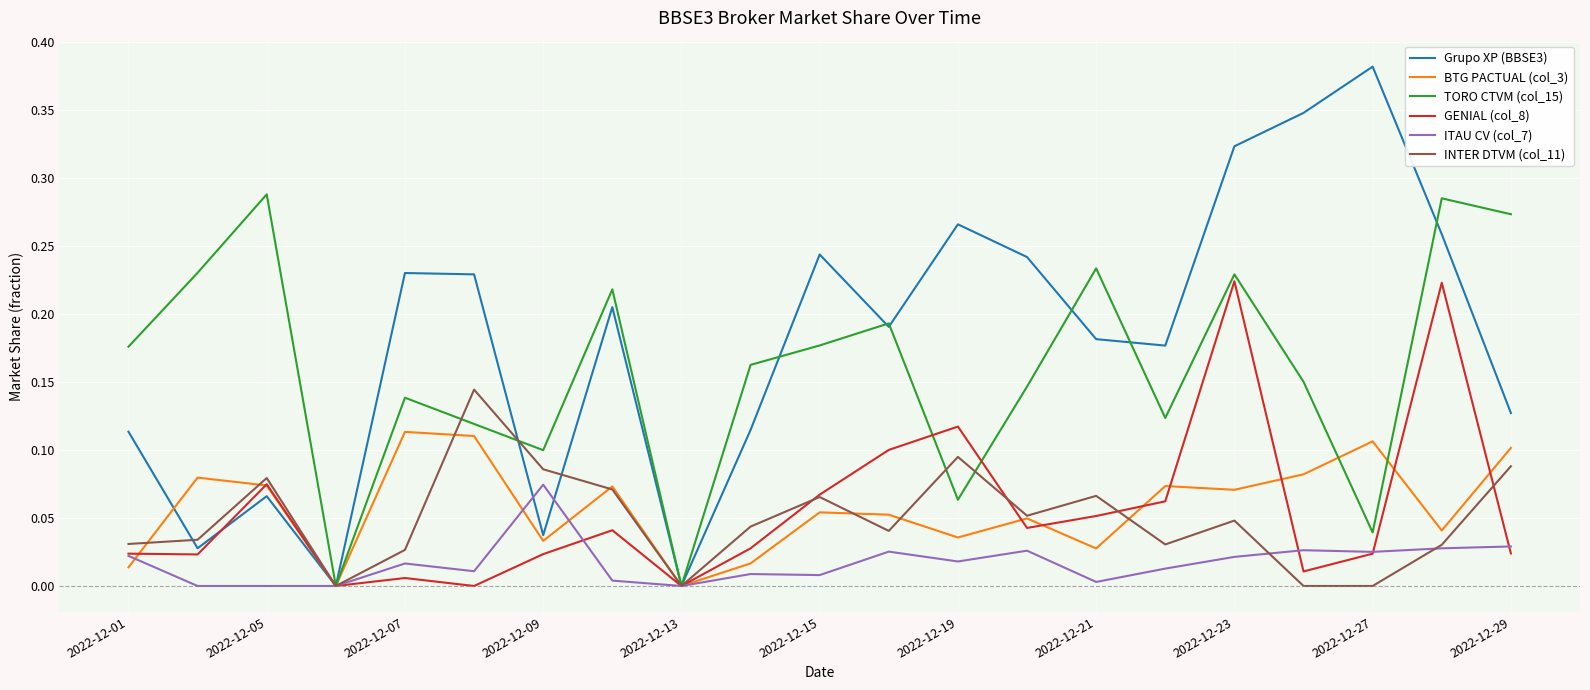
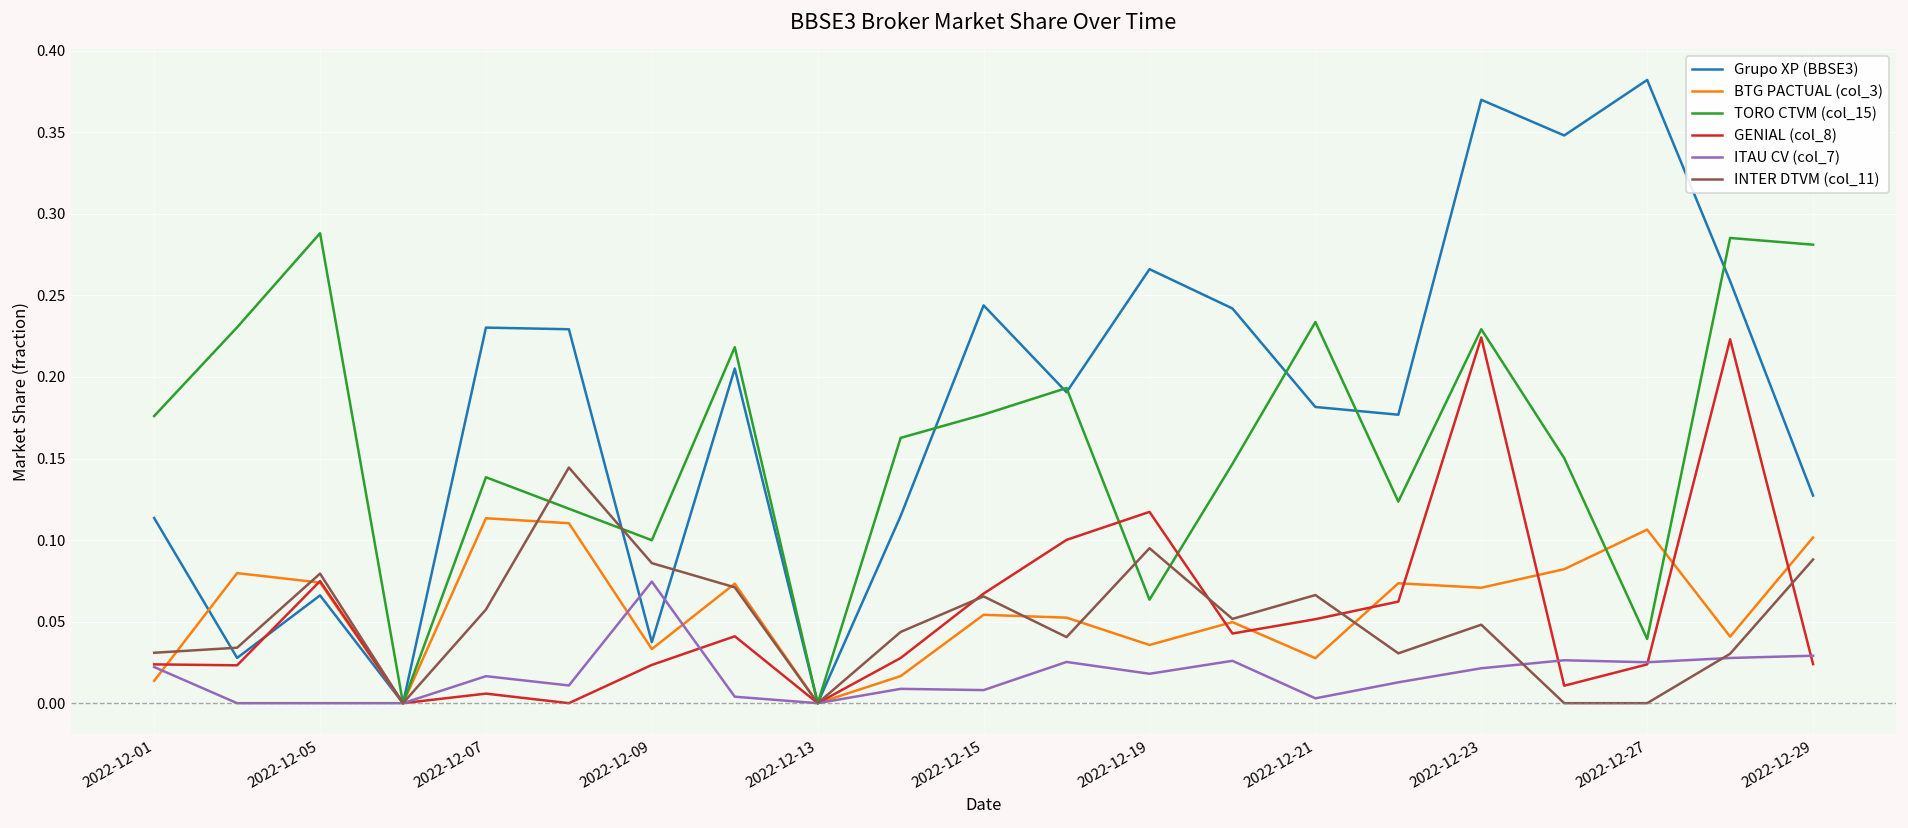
  {
    "Grupo XP (BBSE3)": {
      "2022-12-01": 0.114,
      "2022-12-05": 0.066,
      "2022-12-07": 0.230,
      "2022-12-09": 0.037,
      "2022-12-15": 0.244,
      "2022-12-19": 0.266,
      "2022-12-21": 0.182,
-     "2022-12-23": 0.324,
+     "2022-12-23": 0.370,
      "2022-12-27": 0.382,
      "2022-12-29": 0.127
    },
    "BTG PACTUAL (col_3)": {
      "2022-12-01": 0.014,
      "2022-12-07": 0.113,
      "2022-12-09": 0.033,
      "2022-12-15": 0.054,
      "2022-12-19": 0.036,
      "2022-12-21": 0.028,
      "2022-12-23": 0.071,
      "2022-12-27": 0.106,
      "2022-12-29": 0.102
    },
    "TORO CTVM (col_15)": {
      "2022-12-01": 0.176,
      "2022-12-05": 0.288,
      "2022-12-07": 0.139,
      "2022-12-09": 0.100,
      "2022-12-15": 0.177,
      "2022-12-19": 0.063,
      "2022-12-21": 0.234,
      "2022-12-23": 0.229,
      "2022-12-27": 0.039,
-     "2022-12-29": 0.274
+     "2022-12-29": 0.281
    },
    "GENIAL (col_8)": {
      "2022-12-07": 0.006,
      "2022-12-09": 0.023,
      "2022-12-19": 0.117,
      "2022-12-21": 0.051,
      "2022-12-23": 0.224,
      "2022-12-29": 0.024
    },
    "ITAU CV (col_7)": {
      "2022-12-05": 0.000,
      "2022-12-07": 0.017,
      "2022-12-09": 0.075,
      "2022-12-15": 0.008,
      "2022-12-19": 0.018,
      "2022-12-21": 0.003,
      "2022-12-23": 0.021,
      "2022-12-29": 0.029
    },
    "INTER DTVM (col_11)": {
      "2022-12-01": 0.031,
      "2022-12-05": 0.079,
-     "2022-12-07": 0.027,
+     "2022-12-07": 0.057,
      "2022-12-09": 0.086,
      "2022-12-19": 0.095,
      "2022-12-21": 0.066,
      "2022-12-23": 0.048,
      "2022-12-27": 0.000,
      "2022-12-29": 0.088
    }
  }
